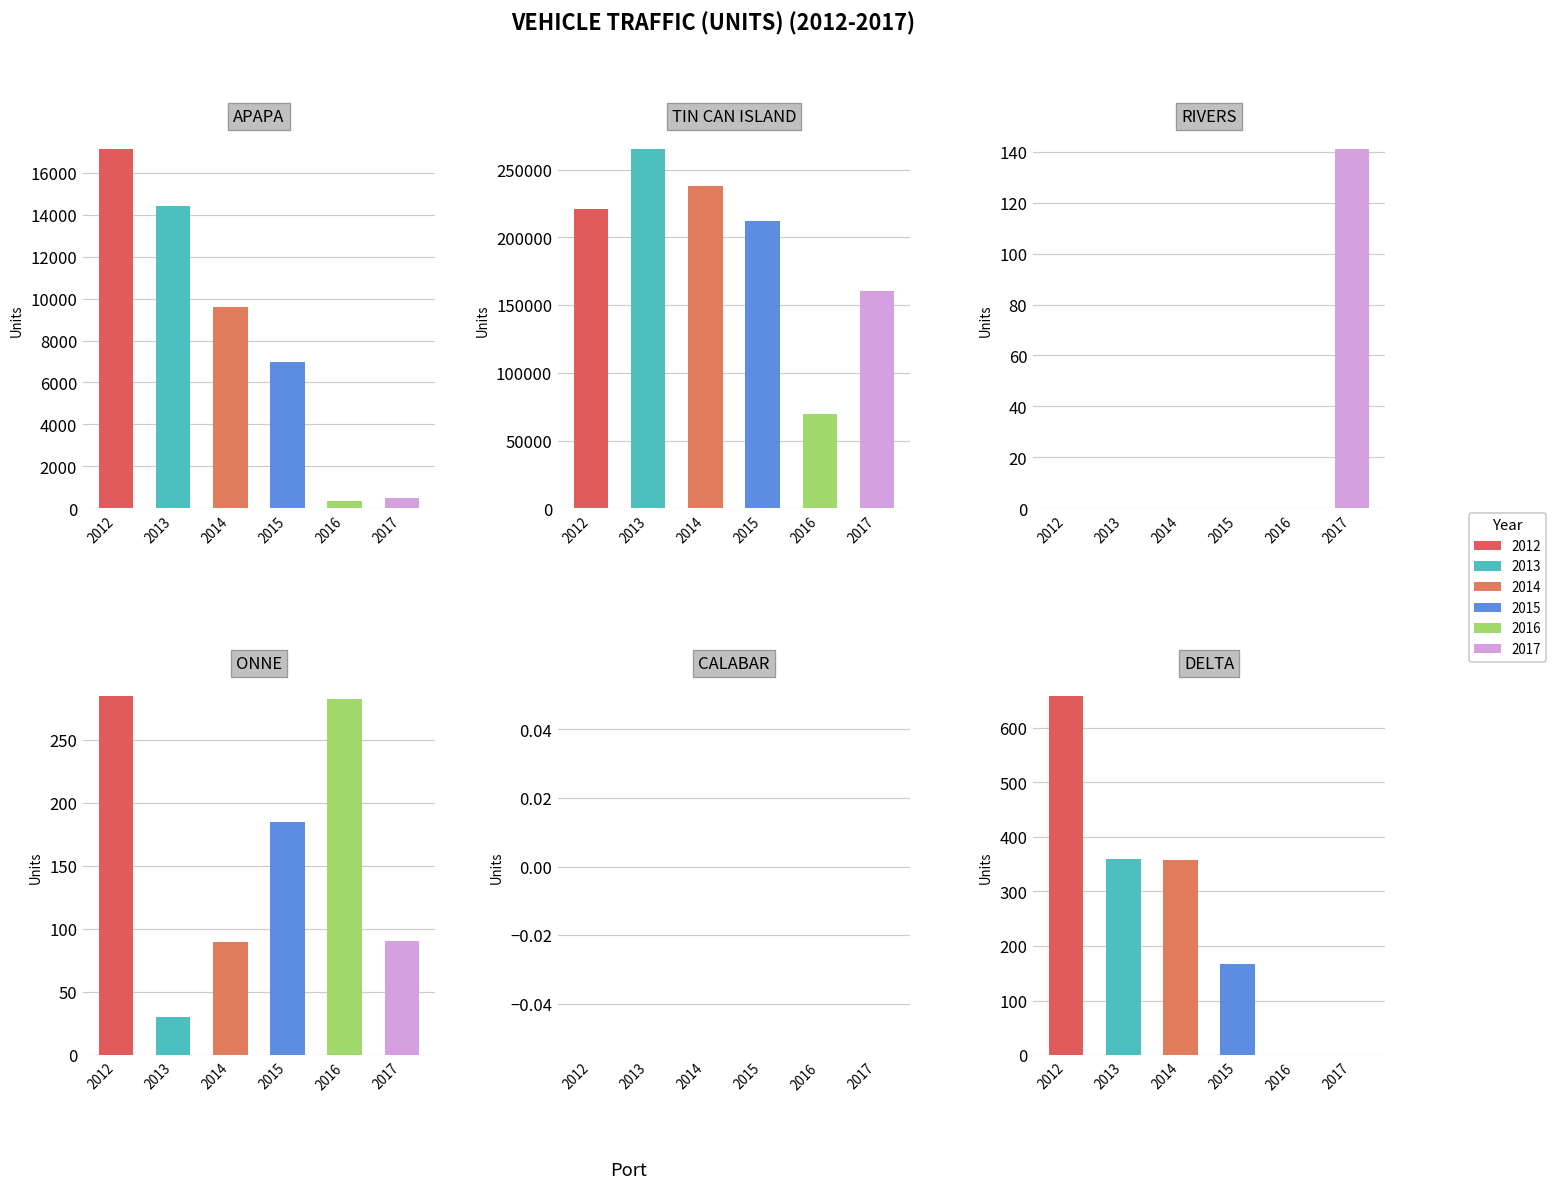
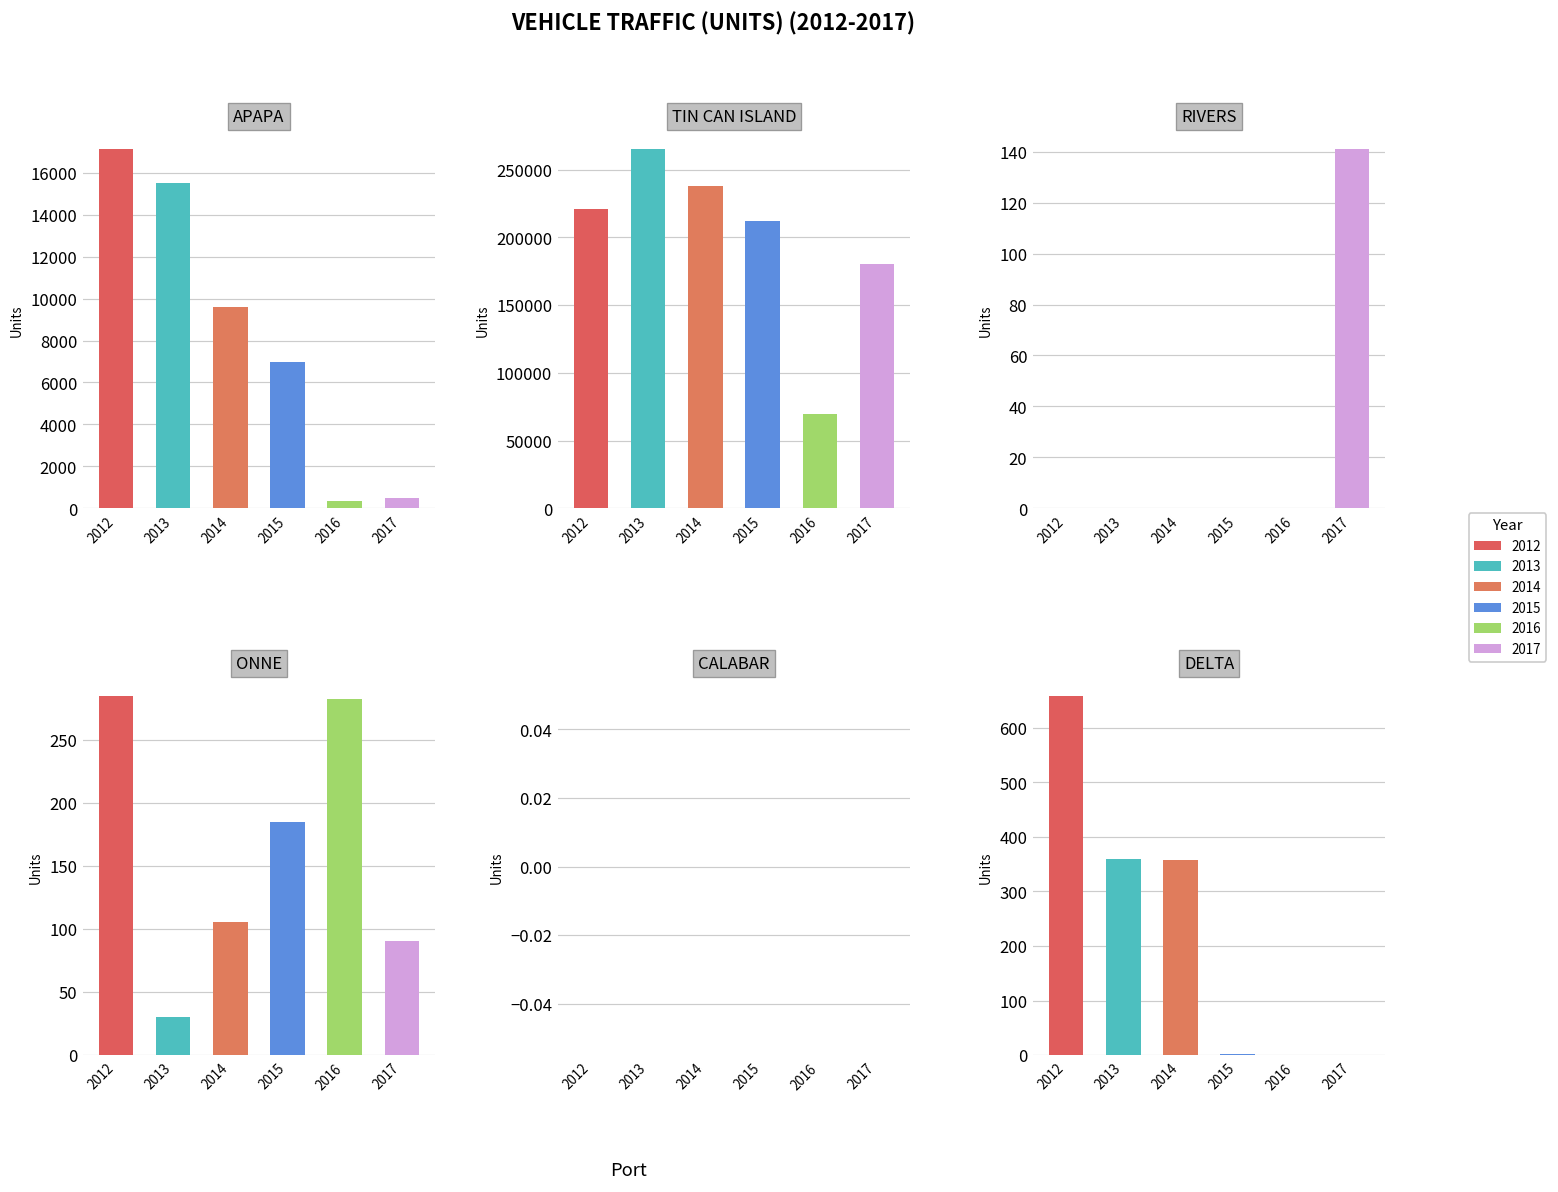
  {
    "APAPA": {
      "2012": 17100,
-     "2013": 14400,
+     "2013": 15500,
      "2014": 9600,
      "2015": 7000,
      "2016": 300,
      "2017": 500
    },
    "TIN CAN ISLAND": {
      "2012": 221000,
      "2013": 265000,
      "2014": 238000,
      "2015": 212000,
      "2016": 70000,
-     "2017": 160000
+     "2017": 181000
    },
    "RIVERS": {
      "2012": 0,
      "2013": 0,
      "2014": 0,
      "2015": 0,
      "2016": 0,
      "2017": 141
    },
    "ONNE": {
      "2012": 285,
      "2013": 30,
-     "2014": 90,
+     "2014": 106,
      "2015": 185,
      "2016": 283,
      "2017": 91
    },
    "CALABAR": {
      "2012": 0.000,
      "2013": 0.000,
      "2014": 0.000,
      "2015": 0.000,
      "2016": 0.000,
      "2017": 0.000
    },
    "DELTA": {
      "2012": 660,
      "2013": 360,
      "2014": 360,
-     "2015": 170,
+     "2015": 0,
      "2016": 0,
      "2017": 0
    }
  }
